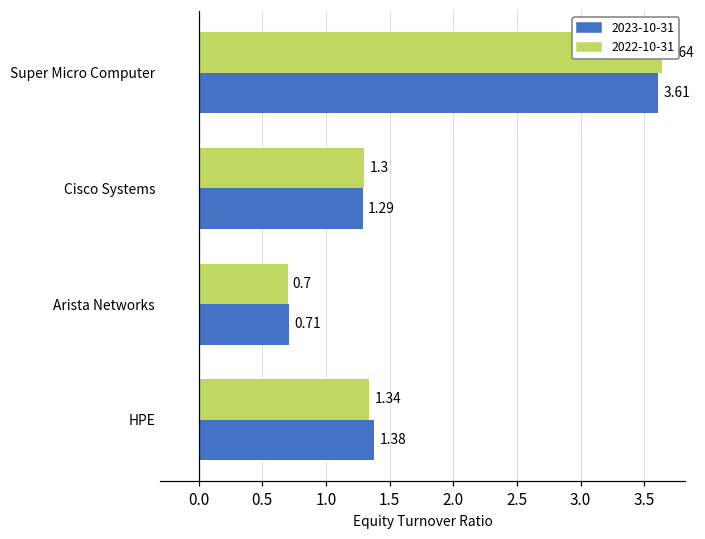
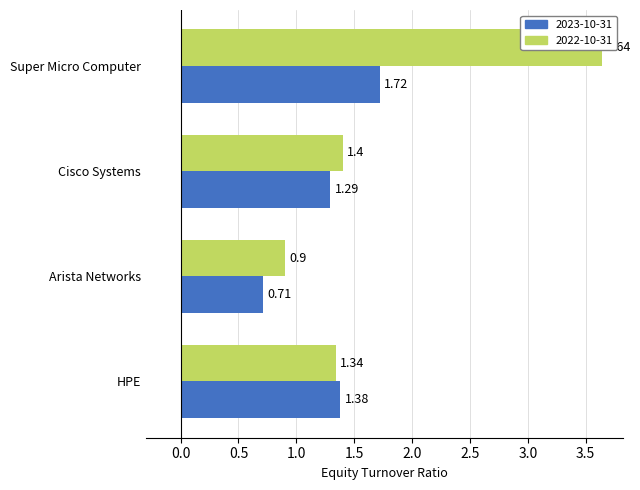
  {
    "2023-10-31": {
-     "Super Micro Computer": 3.61,
+     "Super Micro Computer": 1.72,
      "Cisco Systems": 1.29,
      "Arista Networks": 0.71,
      "HPE": 1.38
    },
    "2022-10-31": {
-     "Cisco Systems": 1.3,
-     "Arista Networks": 0.7,
+     "Cisco Systems": 1.4,
+     "Arista Networks": 0.9,
      "HPE": 1.34
    }
  }
